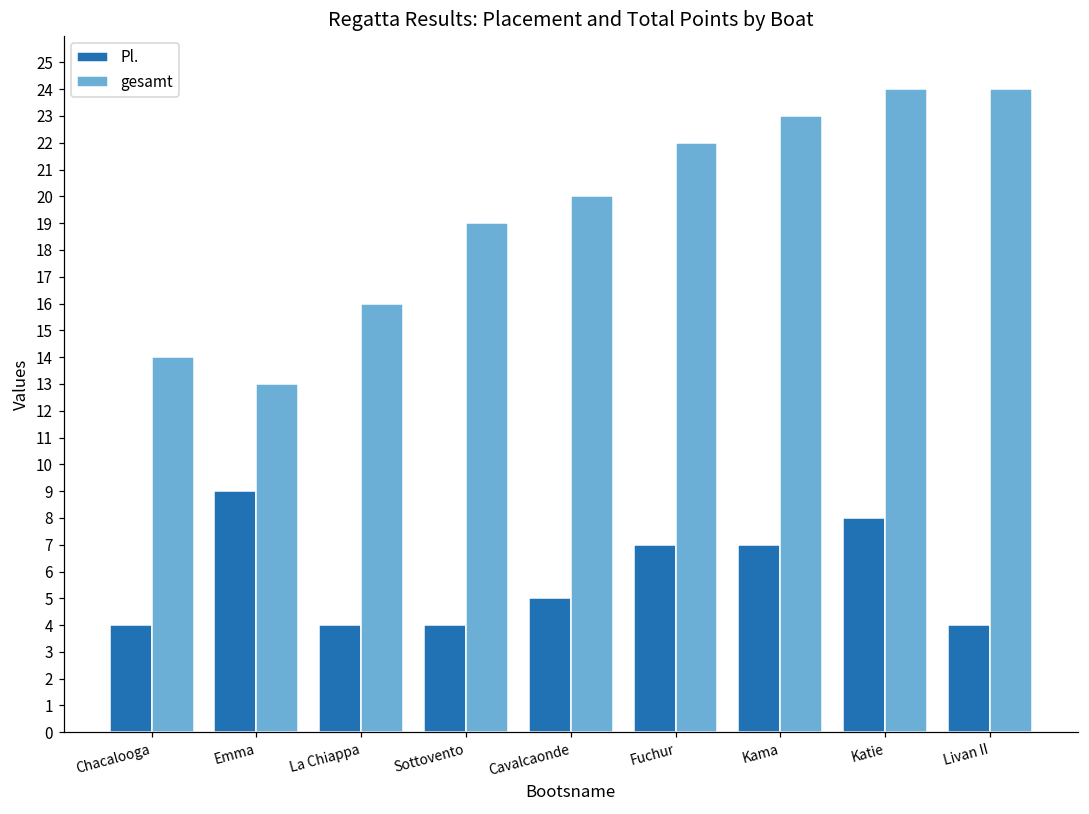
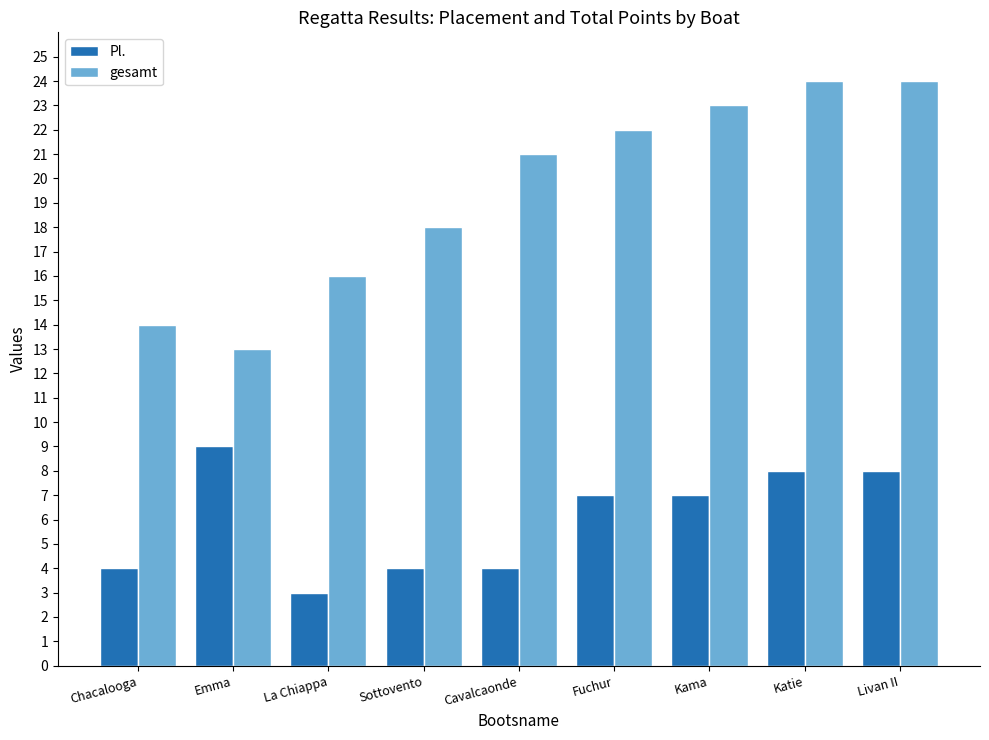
  {
    "Pl.": {
      "Chacalooga": 4,
      "Emma": 9,
-     "La Chiappa": 4,
+     "La Chiappa": 3,
      "Sottovento": 4,
-     "Cavalcaonde": 5,
+     "Cavalcaonde": 4,
      "Fuchur": 7,
      "Kama": 7,
      "Katie": 8,
-     "Livan II": 4
+     "Livan II": 8
    },
    "gesamt": {
      "Chacalooga": 14,
      "Emma": 13,
      "La Chiappa": 16,
-     "Sottovento": 19,
-     "Cavalcaonde": 20,
+     "Sottovento": 18,
+     "Cavalcaonde": 21,
      "Fuchur": 22,
      "Kama": 23,
      "Katie": 24,
      "Livan II": 24
    }
  }
